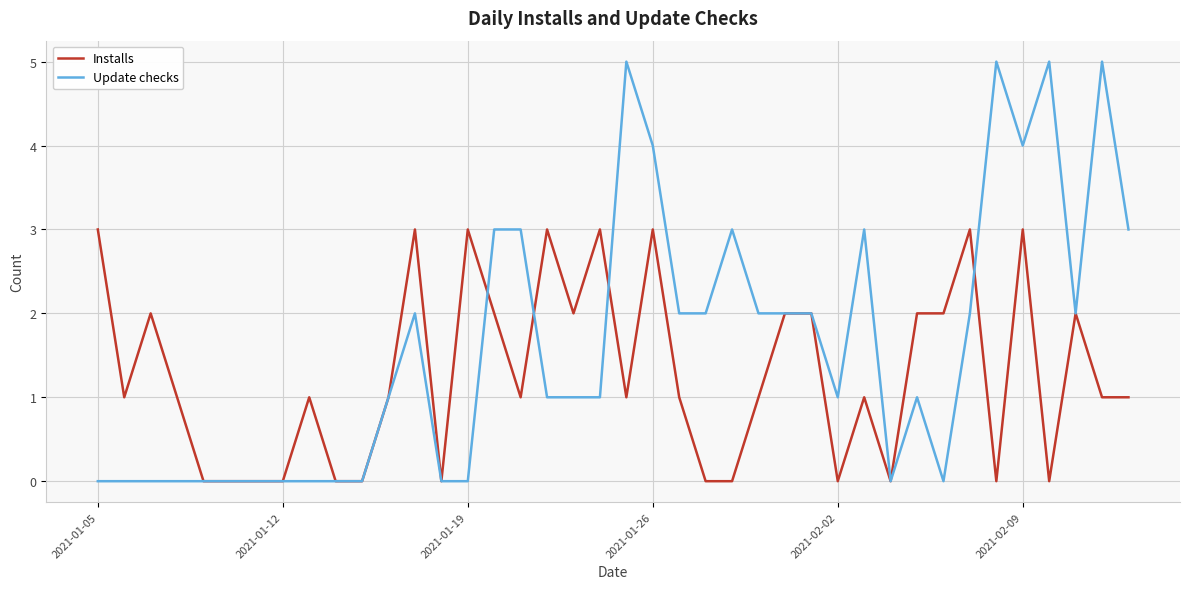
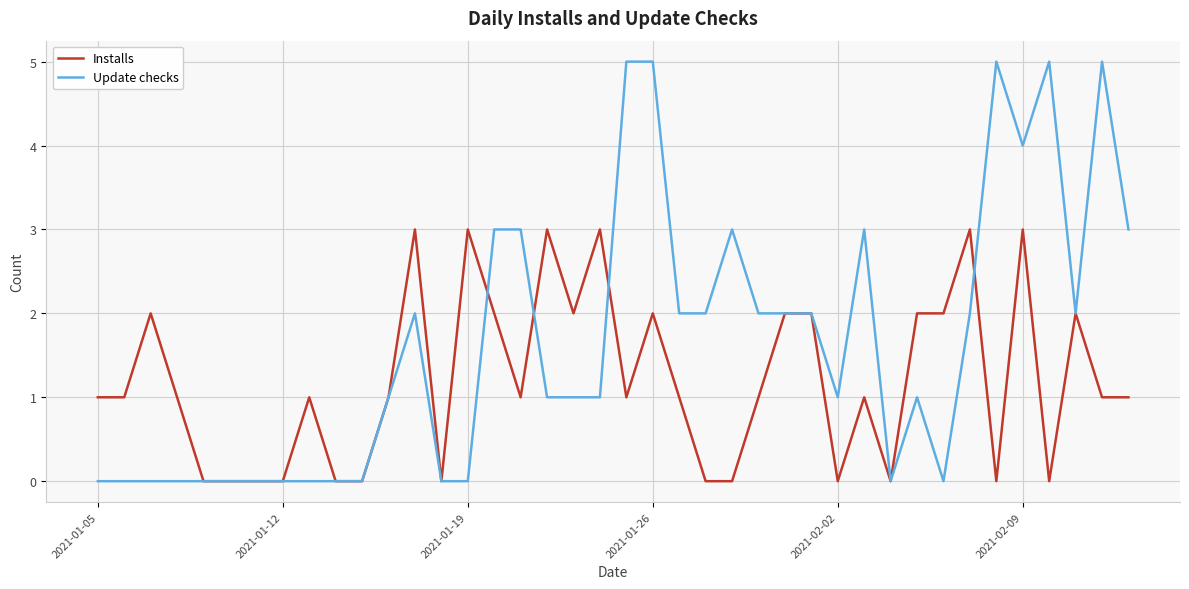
  {
    "Installs": {
-     "2021-01-05": 3,
+     "2021-01-05": 1,
      "2021-01-19": 3,
-     "2021-01-26": 3,
+     "2021-01-26": 2,
      "2021-02-02": 0,
      "2021-02-09": 3
    },
    "Update checks": {
      "2021-01-05": 0,
      "2021-01-19": 0,
-     "2021-01-26": 4,
+     "2021-01-26": 5,
      "2021-02-02": 1,
      "2021-02-09": 4
    }
  }
